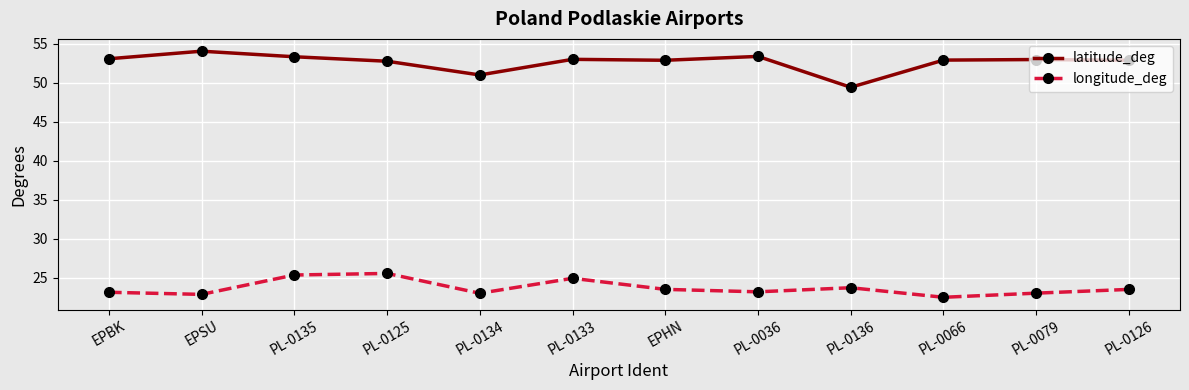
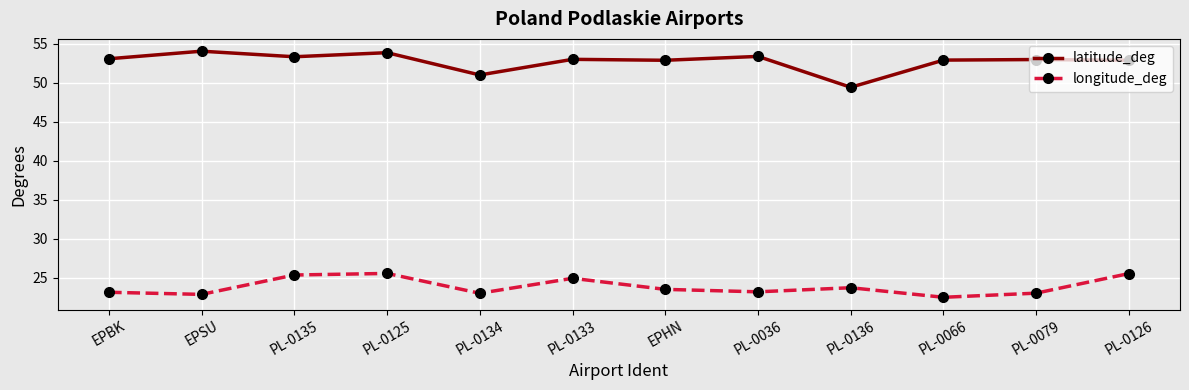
  {
    "latitude_deg": {
      "EPBK": 53,
      "EPSU": 54,
      "PL-0135": 53,
-     "PL-0125": 53,
+     "PL-0125": 54,
      "PL-0134": 51,
      "PL-0133": 53,
      "EPHN": 53,
      "PL-0036": 53,
      "PL-0136": 49,
      "PL-0066": 53
    },
    "longitude_deg": {
      "EPBK": 23,
      "EPSU": 23,
      "PL-0135": 25,
      "PL-0125": 26,
      "PL-0134": 23,
      "PL-0133": 25,
      "EPHN": 24,
      "PL-0036": 23,
      "PL-0136": 24,
      "PL-0066": 23,
      "PL-0079": 23,
-     "PL-0126": 24
+     "PL-0126": 26
    }
  }
